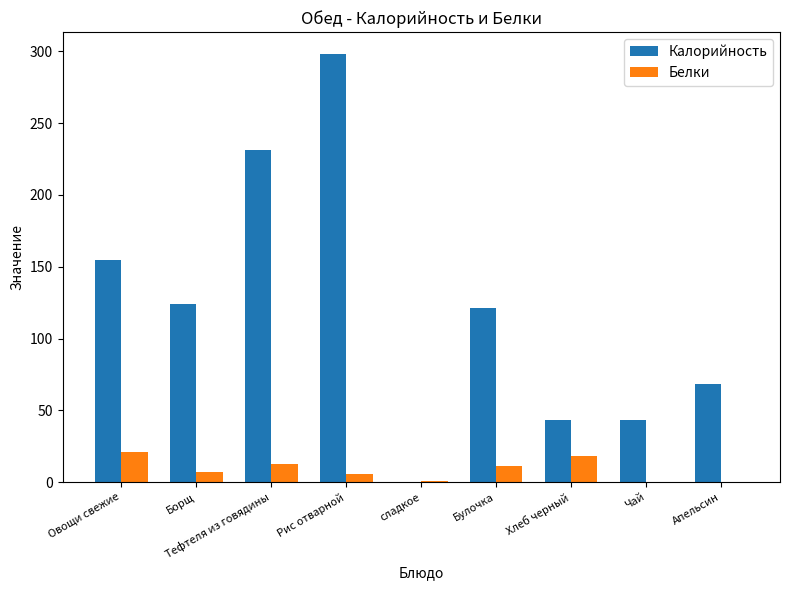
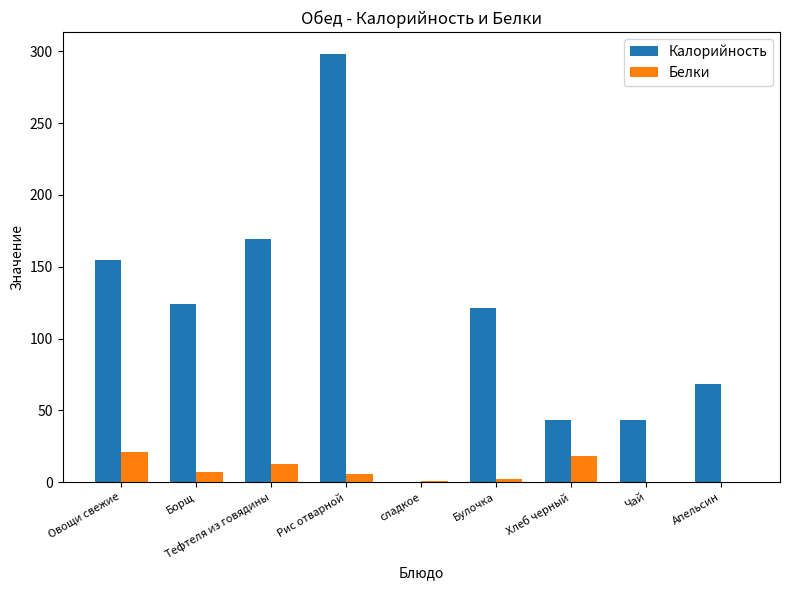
  {
    "Калорийность": {
      "Овощи свежие": 155,
      "Борщ": 124,
-     "Тефтеля из говядины": 231,
+     "Тефтеля из говядины": 169,
      "Рис отварной": 298,
      "Булочка": 121,
      "Хлеб черный": 44,
      "Чай": 43,
      "Апельсин": 68
    },
    "Белки": {
      "Овощи свежие": 21,
      "Борщ": 7,
      "Тефтеля из говядины": 13,
      "Рис отварной": 6,
-     "Булочка": 11,
+     "Булочка": 2,
      "Хлеб черный": 18,
      "Чай": 0
    }
  }
